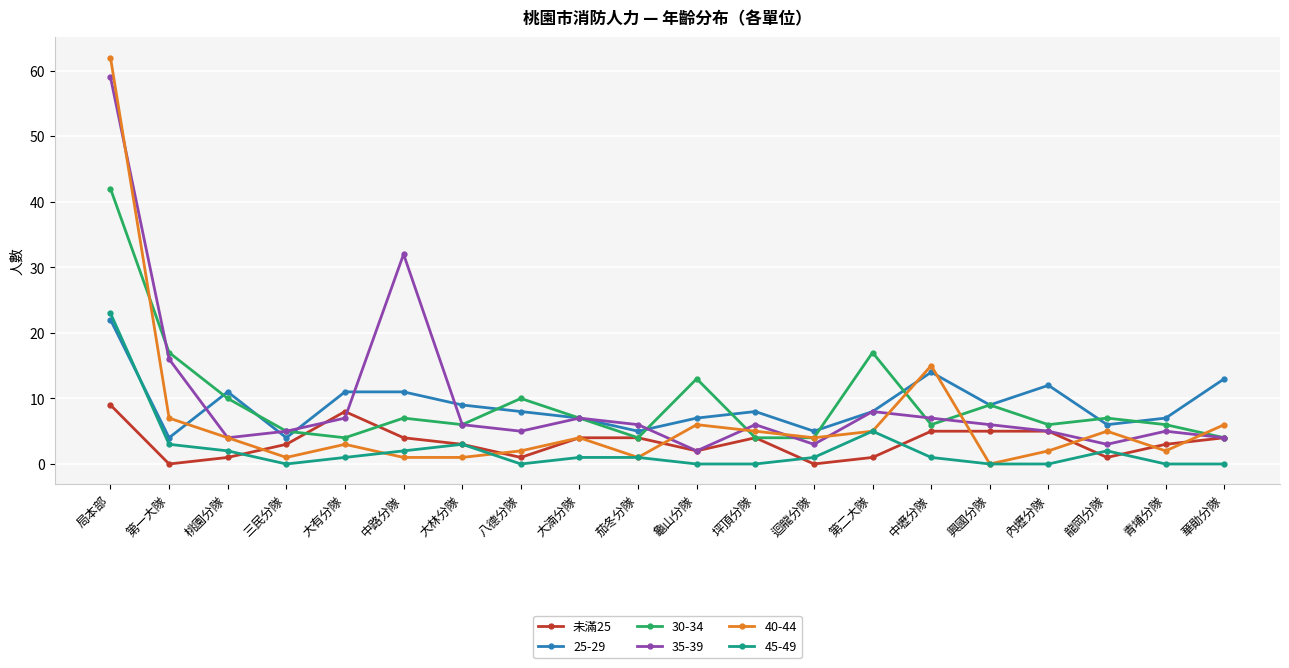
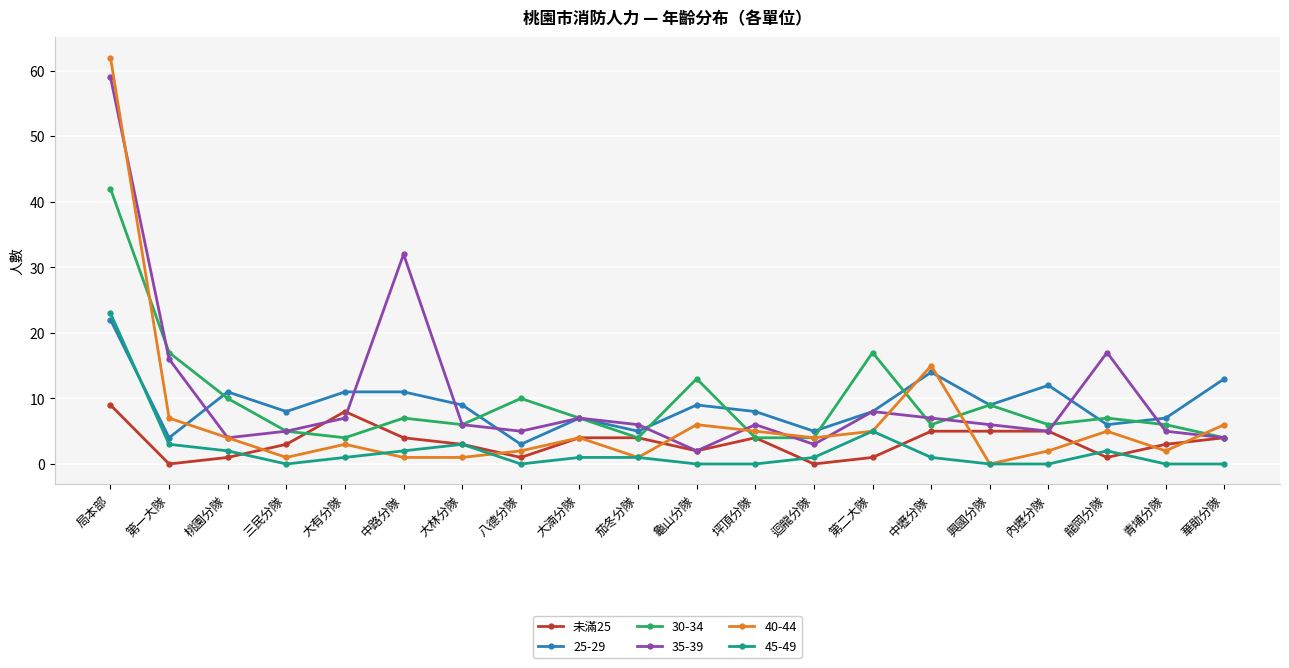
  {
    "未滿25": {
      "局本部": 9,
      "第一大隊": 0,
      "桃園分隊": 1,
      "三民分隊": 3,
      "大有分隊": 8,
      "中路分隊": 4,
      "八德分隊": 1,
      "迴龍分隊": 0,
      "第二大隊": 1,
      "中壢分隊": 5,
      "興國分隊": 5,
      "龍岡分隊": 1,
      "青埔分隊": 3
    },
    "25-29": {
      "局本部": 22,
      "第一大隊": 4,
      "桃園分隊": 11,
-     "三民分隊": 4,
+     "三民分隊": 8,
      "大有分隊": 11,
      "中路分隊": 11,
      "大林分隊": 9,
-     "八德分隊": 8,
+     "八德分隊": 3,
      "茄冬分隊": 5,
-     "龜山分隊": 7,
+     "龜山分隊": 9,
      "坪頂分隊": 8,
      "迴龍分隊": 5,
      "中壢分隊": 14,
      "內壢分隊": 12,
      "龍岡分隊": 6,
      "青埔分隊": 7,
      "華勛分隊": 13
    },
    "35-39": {
      "局本部": 59,
      "第一大隊": 16,
      "大有分隊": 7,
      "中路分隊": 32,
      "八德分隊": 5,
      "茄冬分隊": 6,
      "坪頂分隊": 6,
      "迴龍分隊": 3,
      "中壢分隊": 7,
      "興國分隊": 6,
-     "龍岡分隊": 3,
+     "龍岡分隊": 17,
      "青埔分隊": 5
    },
    "40-44": {
      "局本部": 62,
      "第一大隊": 7,
      "三民分隊": 1,
      "大有分隊": 3,
      "中路分隊": 1,
      "大林分隊": 1,
      "八德分隊": 2,
      "龜山分隊": 6,
      "坪頂分隊": 5,
      "中壢分隊": 15,
      "內壢分隊": 2,
      "龍岡分隊": 5,
      "青埔分隊": 2,
      "華勛分隊": 6
    }
  }
